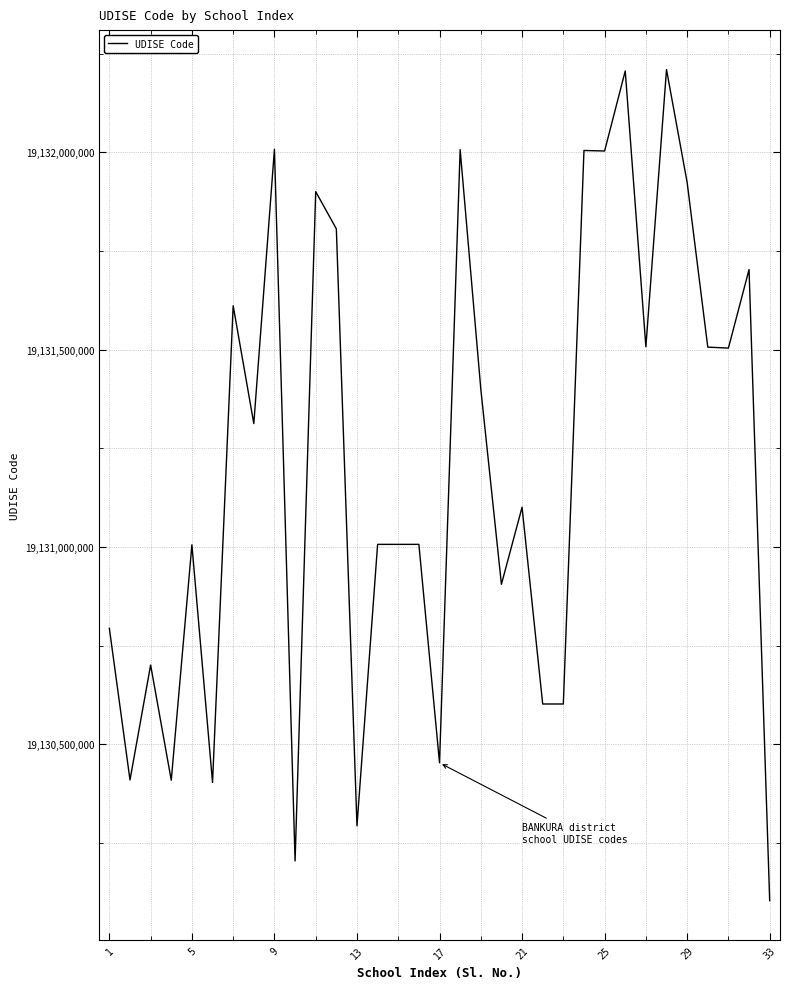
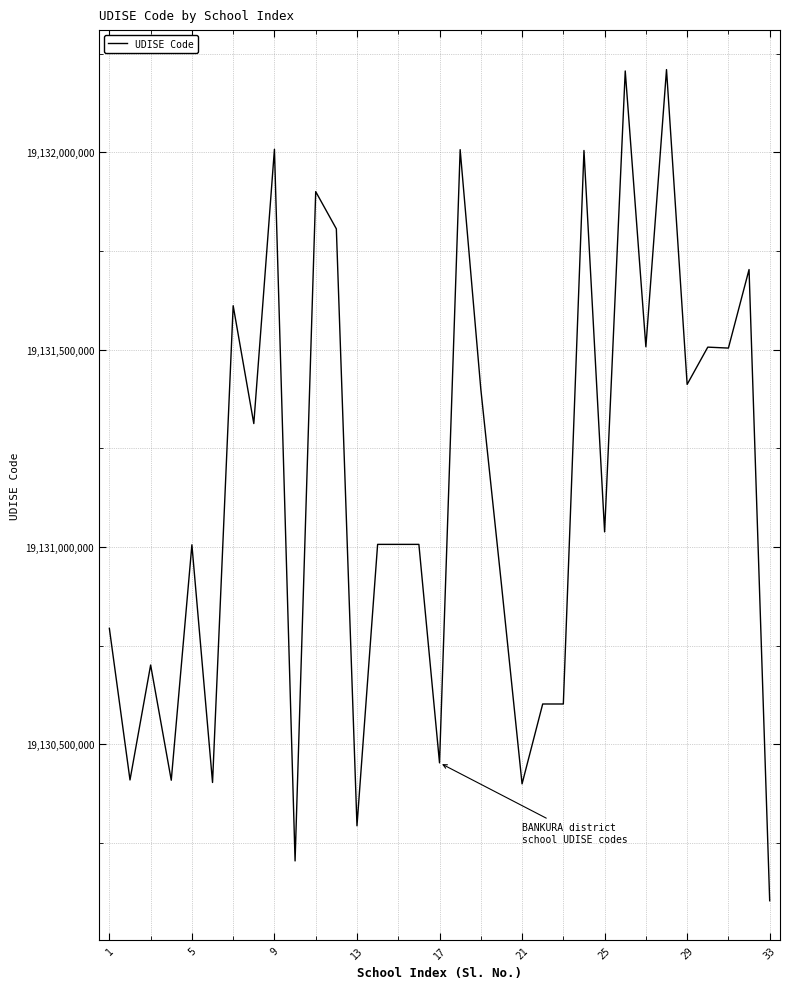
  {
    "1": "19,130,790,000",
    "5": "19,131,010,000",
    "9": "19,132,010,000",
    "13": "19,130,290,000",
    "17": "19,130,450,000",
-   "21": "19,131,100,000",
-   "25": "19,132,000,000",
-   "29": "19,131,920,000",
+   "21": "19,130,400,000",
+   "25": "19,131,040,000",
+   "29": "19,131,410,000",
    "33": "19,130,100,000"
  }
